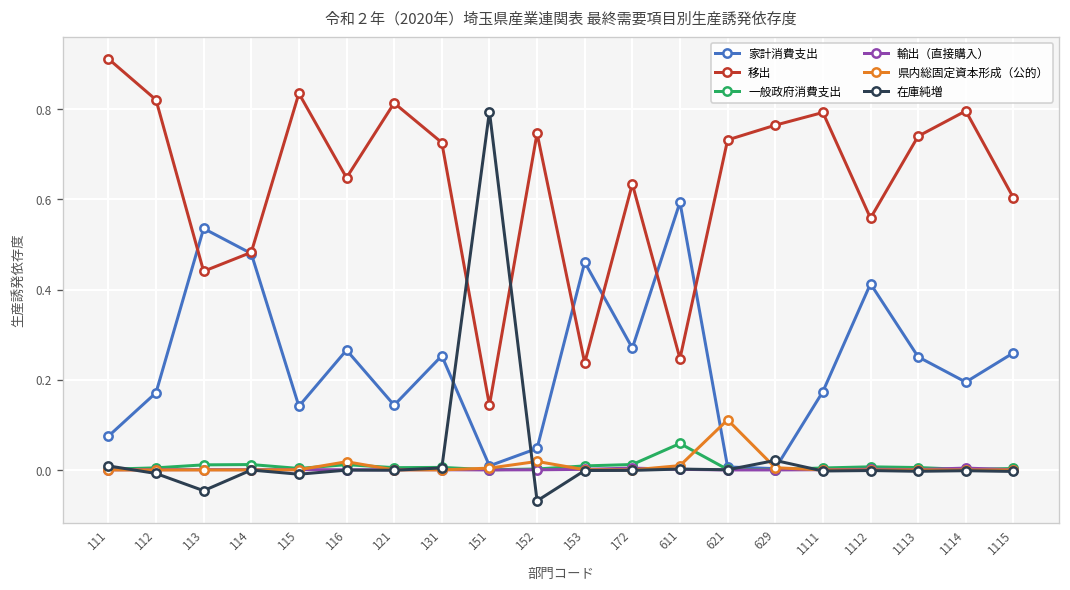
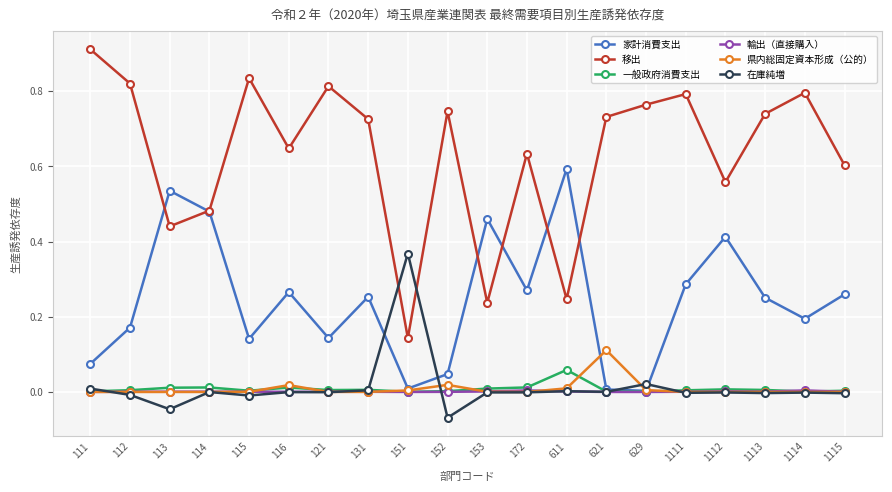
  {
    "家計消費支出": {
      "111": 0.07,
      "112": 0.17,
      "113": 0.54,
      "115": 0.14,
      "116": 0.27,
      "121": 0.14,
      "131": 0.25,
      "152": 0.05,
      "153": 0.46,
      "172": 0.27,
      "611": 0.59,
-     "1111": 0.17,
+     "1111": 0.29,
      "1112": 0.41,
      "1113": 0.25,
      "1114": 0.19,
      "1115": 0.26
    },
    "移出": {
      "111": 0.91,
      "112": 0.82,
      "113": 0.44,
      "115": 0.83,
      "116": 0.65,
      "121": 0.81,
      "131": 0.73,
      "151": 0.14,
      "152": 0.75,
      "153": 0.24,
      "172": 0.63,
      "611": 0.25,
      "621": 0.73,
      "629": 0.76,
      "1111": 0.79,
      "1112": 0.56,
      "1113": 0.74,
      "1114": 0.80,
      "1115": 0.60
    },
    "一般政府消費支出": {
      "113": 0.01,
      "114": 0.01,
      "153": 0.01,
      "172": 0.01,
      "611": 0.06
    },
    "県内総固定資本形成（公的）": {
      "152": 0.02,
      "611": 0.01,
      "621": 0.11
    },
    "在庫純増": {
      "111": 0.01,
      "112": -0.01,
      "113": -0.05,
      "115": -0.01,
-     "151": 0.79,
+     "151": 0.37,
      "152": -0.07,
      "629": 0.02
    }
  }
